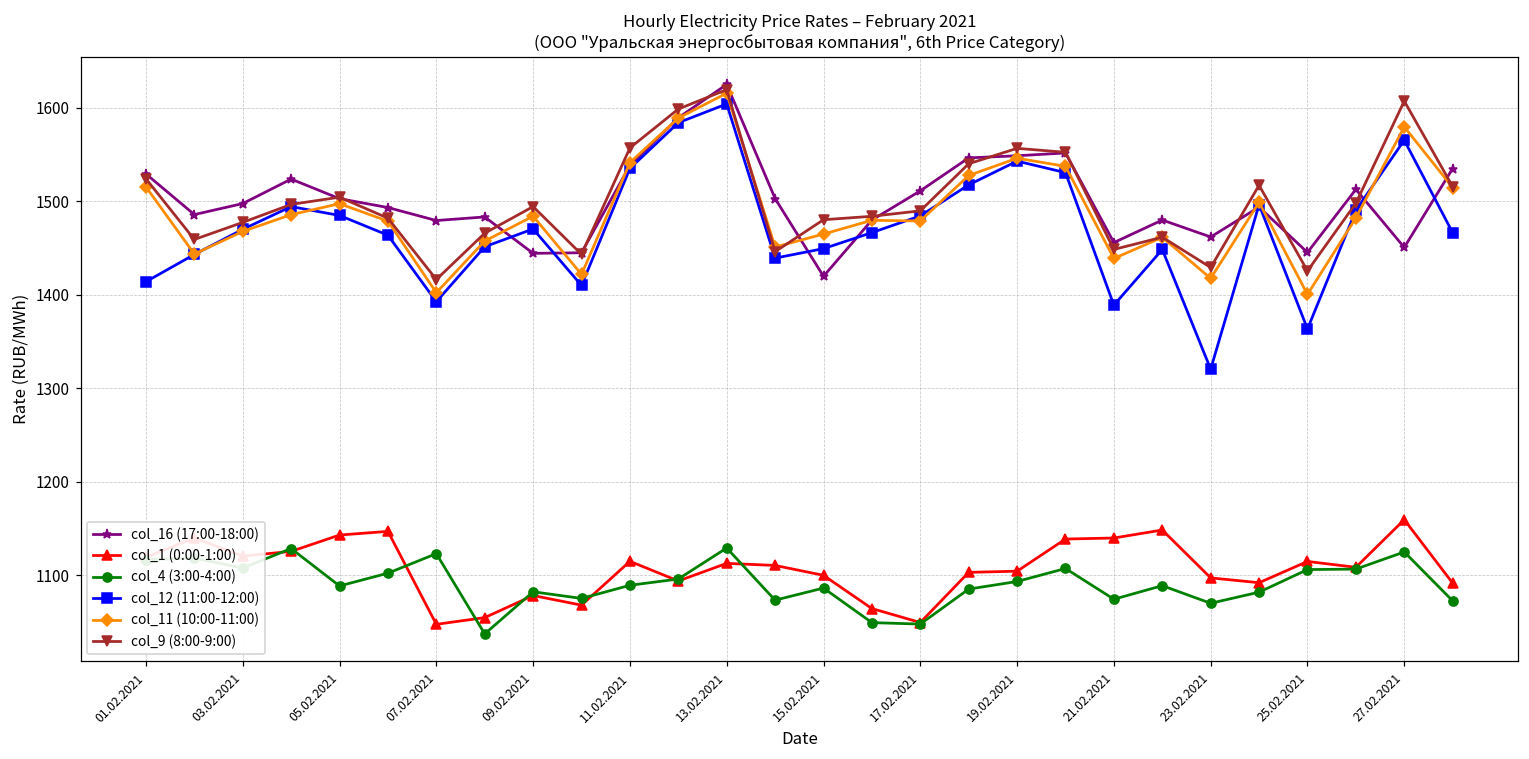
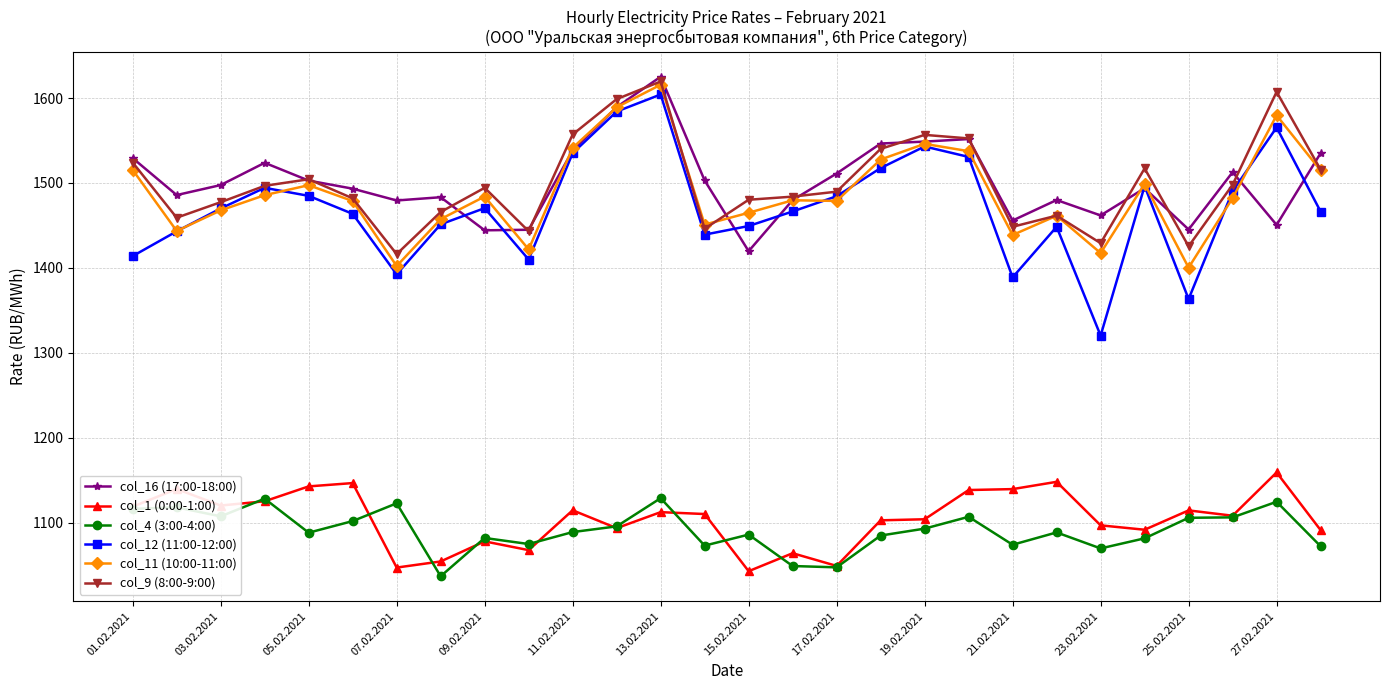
  {
    "col_16 (17:00-18:00)": {
      "01.02.2021": 1530,
      "03.02.2021": 1500,
      "07.02.2021": 1480,
      "09.02.2021": 1440,
      "11.02.2021": 1540,
      "13.02.2021": 1630,
      "15.02.2021": 1420,
      "17.02.2021": 1510,
      "21.02.2021": 1460,
      "23.02.2021": 1460,
      "25.02.2021": 1450,
      "27.02.2021": 1450
    },
    "col_1 (0:00-1:00)": {
      "05.02.2021": 1140,
      "07.02.2021": 1050,
      "09.02.2021": 1080,
      "11.02.2021": 1110,
      "13.02.2021": 1110,
-     "15.02.2021": 1100,
+     "15.02.2021": 1040,
      "19.02.2021": 1100,
      "21.02.2021": 1140,
      "23.02.2021": 1100,
      "25.02.2021": 1110,
      "27.02.2021": 1160
    },
    "col_4 (3:00-4:00)": {
      "05.02.2021": 1090,
      "07.02.2021": 1120,
      "09.02.2021": 1080,
      "11.02.2021": 1090,
      "13.02.2021": 1130,
      "15.02.2021": 1090,
      "19.02.2021": 1090,
      "21.02.2021": 1070,
      "23.02.2021": 1070,
      "25.02.2021": 1110,
      "27.02.2021": 1120
    },
    "col_12 (11:00-12:00)": {
      "01.02.2021": 1410,
      "05.02.2021": 1480,
      "07.02.2021": 1390,
      "09.02.2021": 1470,
      "11.02.2021": 1540,
      "13.02.2021": 1600,
      "15.02.2021": 1450,
      "17.02.2021": 1480,
      "19.02.2021": 1540,
      "21.02.2021": 1390,
      "23.02.2021": 1320,
      "25.02.2021": 1360,
      "27.02.2021": 1570
    },
    "col_11 (10:00-11:00)": {
      "01.02.2021": 1520,
      "05.02.2021": 1500,
      "07.02.2021": 1400,
      "09.02.2021": 1480,
      "11.02.2021": 1540,
      "13.02.2021": 1620,
      "15.02.2021": 1460,
      "17.02.2021": 1480,
      "21.02.2021": 1440,
      "23.02.2021": 1420,
      "25.02.2021": 1400,
      "27.02.2021": 1580
    },
    "col_9 (8:00-9:00)": {
      "01.02.2021": 1520,
      "03.02.2021": 1480,
      "07.02.2021": 1420,
      "09.02.2021": 1490,
      "11.02.2021": 1560,
      "13.02.2021": 1620,
      "15.02.2021": 1480,
      "17.02.2021": 1490,
      "19.02.2021": 1560,
      "21.02.2021": 1450,
      "23.02.2021": 1430,
      "25.02.2021": 1430,
      "27.02.2021": 1610
    }
  }
